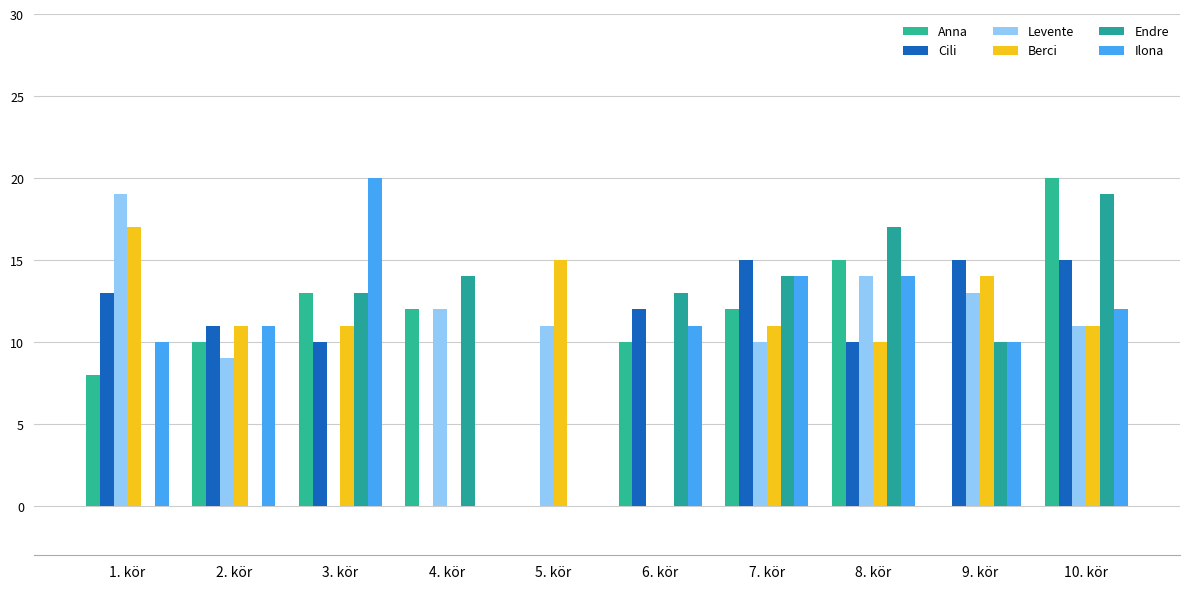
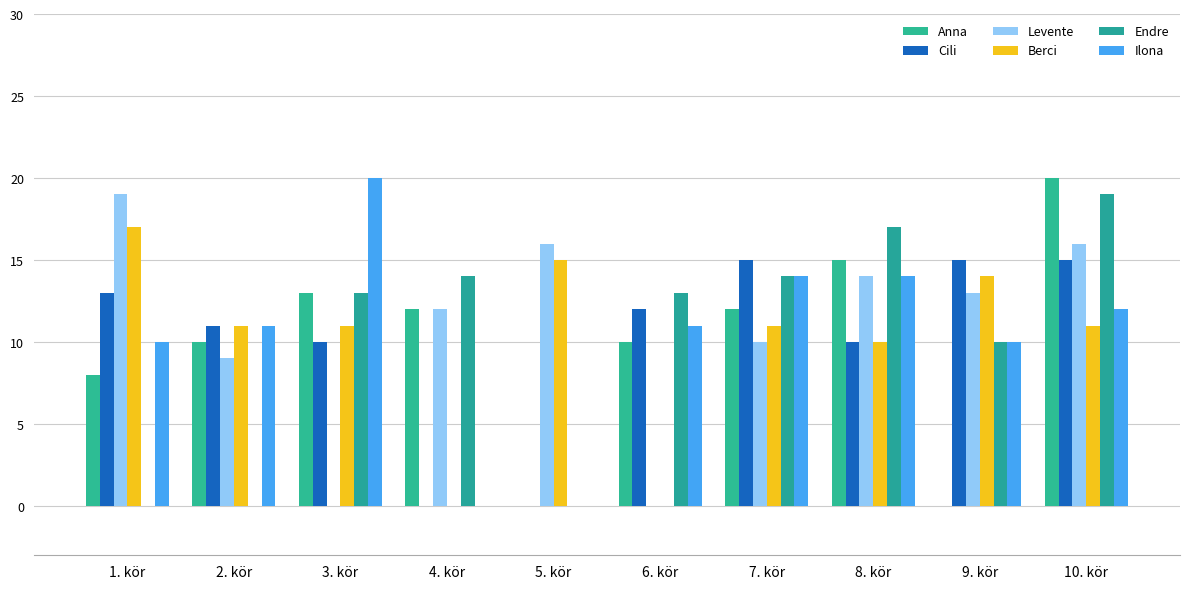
  {
    "Cili": {
      "1. kör": 13,
      "2. kör": 11,
      "3. kör": 10,
      "4. kör": 0,
      "5. kör": 0,
      "6. kör": 12,
      "7. kör": 15,
      "8. kör": 10,
      "9. kör": 15,
      "10. kör": 15
    },
    "Levente": {
      "1. kör": 19,
      "2. kör": 9,
      "3. kör": 0,
      "4. kör": 12,
-     "5. kör": 11,
+     "5. kör": 16,
      "6. kör": 0,
      "7. kör": 10,
      "8. kör": 14,
      "9. kör": 13,
-     "10. kör": 11
+     "10. kör": 16
    },
    "Berci": {
      "1. kör": 17,
      "2. kör": 11,
      "3. kör": 11,
      "4. kör": 0,
      "5. kör": 15,
      "6. kör": 0,
      "7. kör": 11,
      "8. kör": 10,
      "9. kör": 14,
      "10. kör": 11
    },
    "Ilona": {
      "1. kör": 10,
      "2. kör": 11,
      "3. kör": 20,
      "4. kör": 0,
      "5. kör": 0,
      "6. kör": 11,
      "7. kör": 14,
      "8. kör": 14,
      "9. kör": 10,
      "10. kör": 12
    }
  }
